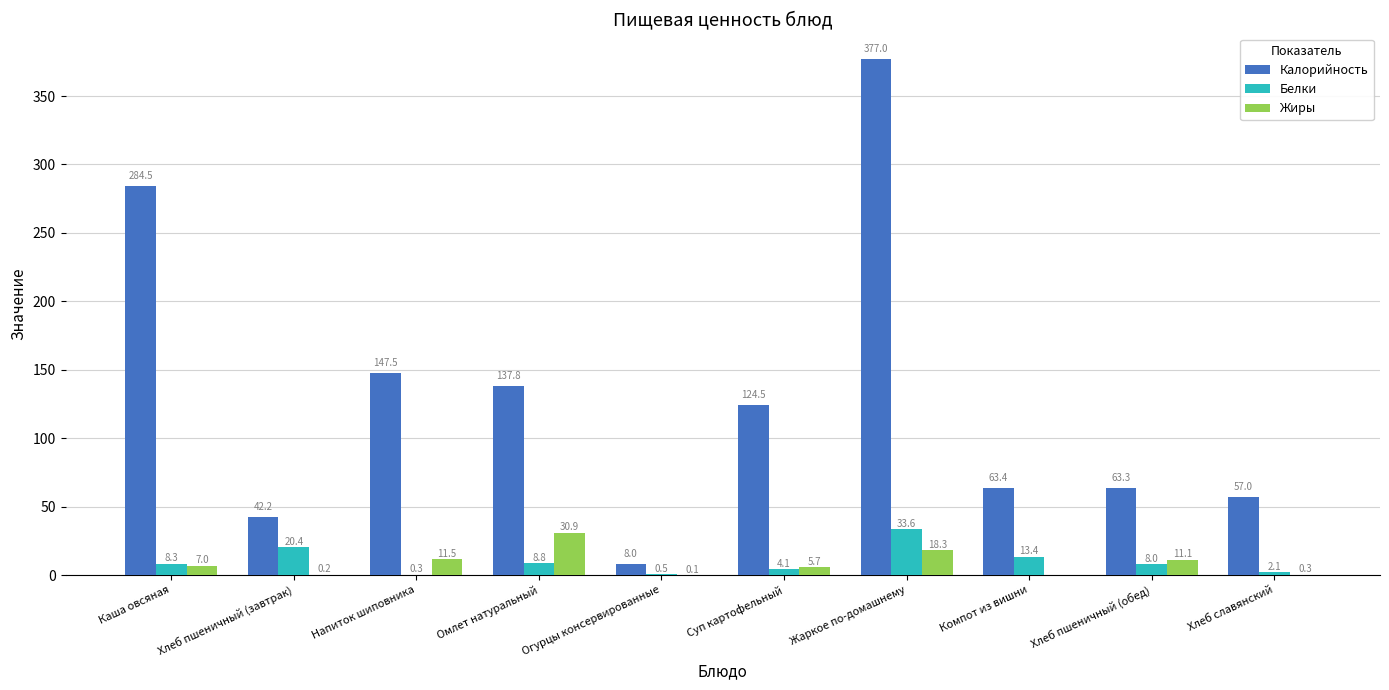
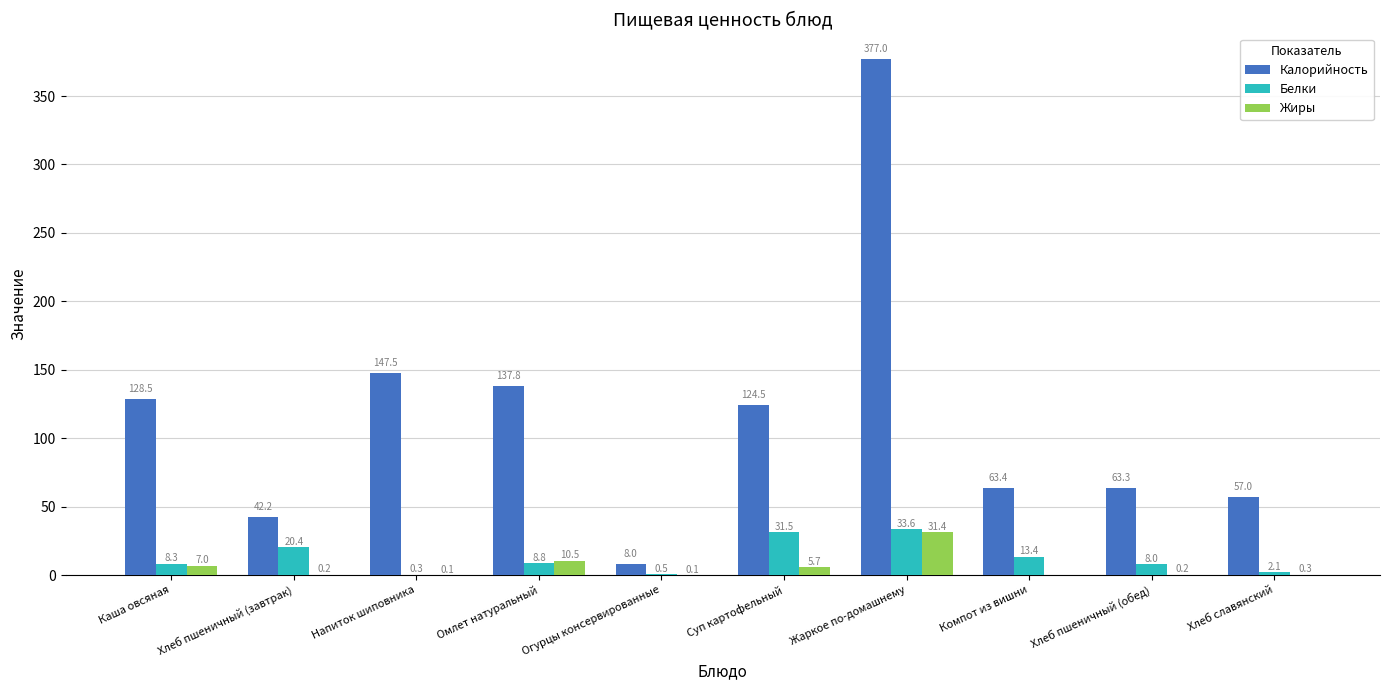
  {
    "Калорийность": {
-     "Каша овсяная": 284.5,
+     "Каша овсяная": 128.5,
      "Хлеб пшеничный (завтрак)": 42.2,
      "Напиток шиповника": 147.5,
      "Омлет натуральный": 137.8,
      "Огурцы консервированные": 8.0,
      "Суп картофельный": 124.5,
      "Жаркое по-домашнему": 377.0,
      "Компот из вишни": 63.4,
      "Хлеб пшеничный (обед)": 63.3,
      "Хлеб славянский": 57.0
    },
    "Белки": {
      "Каша овсяная": 8.3,
      "Хлеб пшеничный (завтрак)": 20.4,
      "Напиток шиповника": 0.3,
      "Омлет натуральный": 8.8,
      "Огурцы консервированные": 0.5,
-     "Суп картофельный": 4.1,
+     "Суп картофельный": 31.5,
      "Жаркое по-домашнему": 33.6,
      "Компот из вишни": 13.4,
      "Хлеб пшеничный (обед)": 8.0,
      "Хлеб славянский": 2.1
    },
    "Жиры": {
      "Каша овсяная": 7.0,
      "Хлеб пшеничный (завтрак)": 0.2,
-     "Напиток шиповника": 11.5,
-     "Омлет натуральный": 30.9,
+     "Напиток шиповника": 0.1,
+     "Омлет натуральный": 10.5,
      "Огурцы консервированные": 0.1,
      "Суп картофельный": 5.7,
-     "Жаркое по-домашнему": 18.3,
-     "Хлеб пшеничный (обед)": 11.1,
+     "Жаркое по-домашнему": 31.4,
+     "Хлеб пшеничный (обед)": 0.2,
      "Хлеб славянский": 0.3
    }
  }
